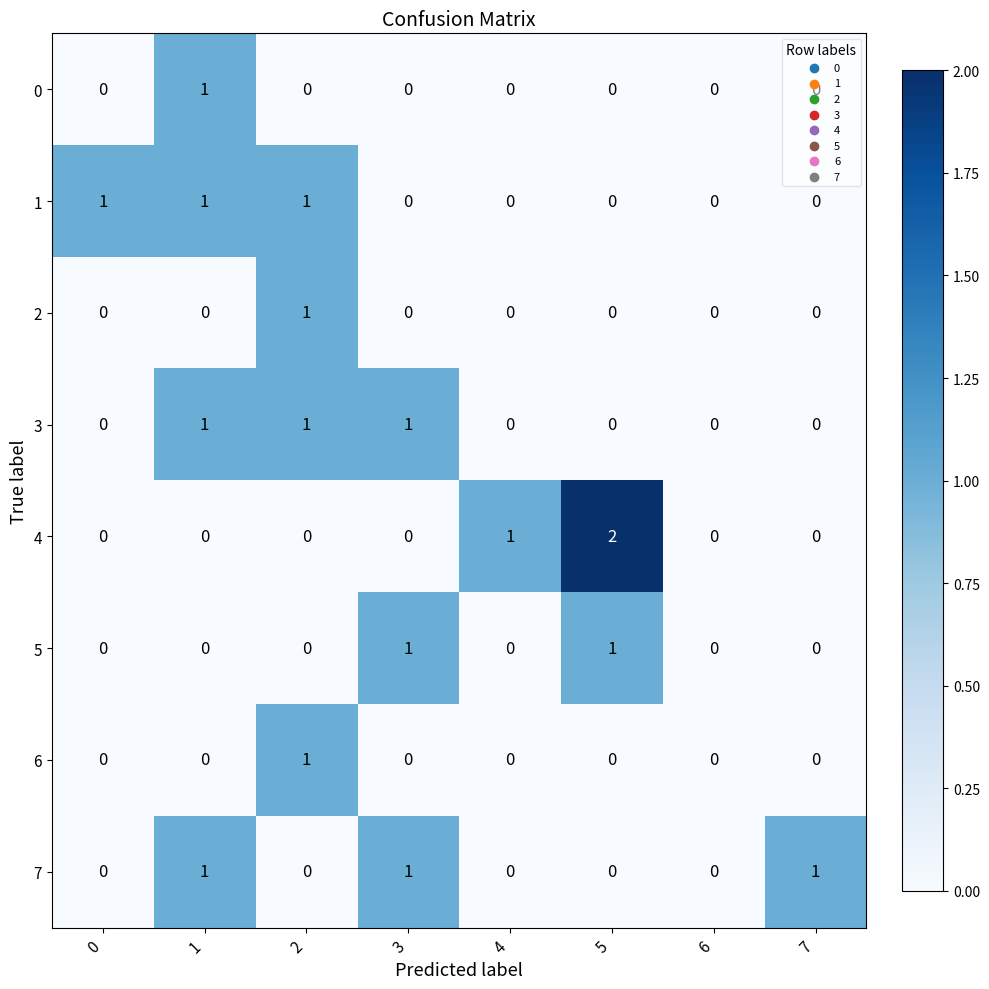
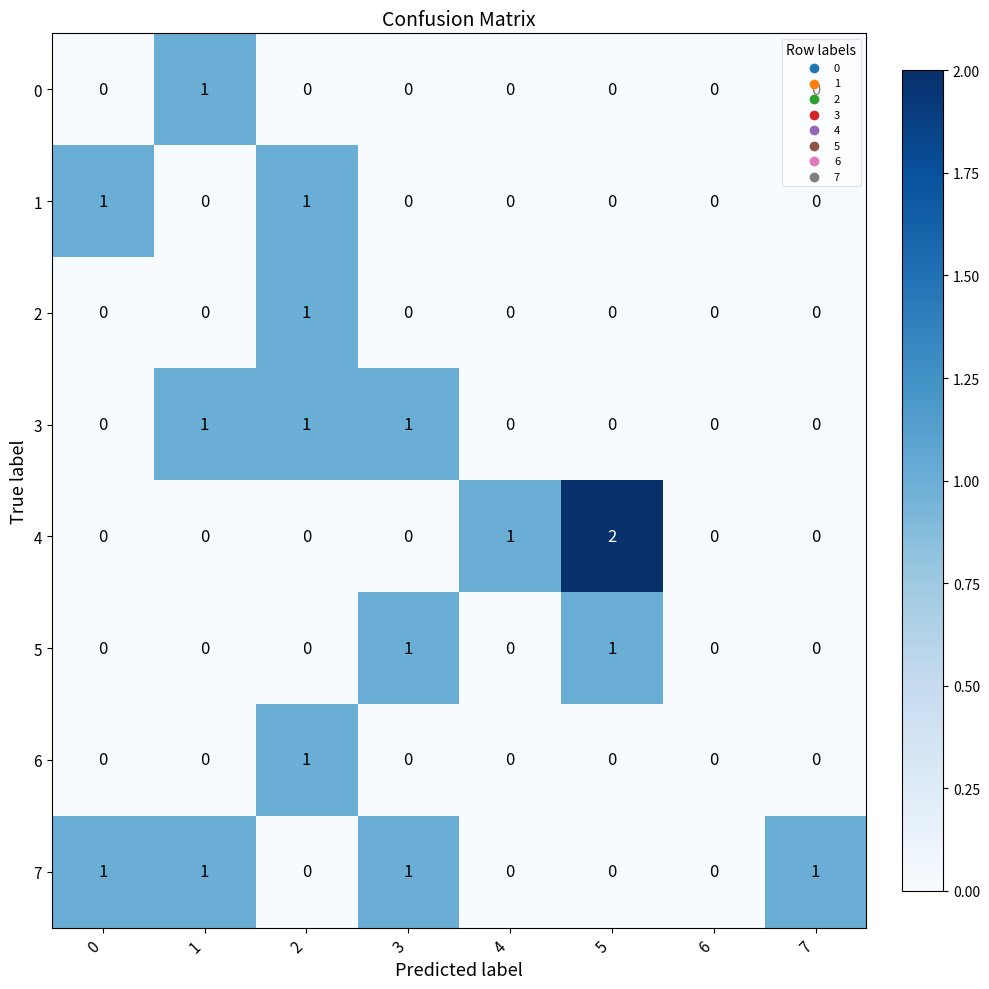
  {
    "0": {
      "0": 0,
      "1": 1,
      "2": 0,
      "3": 0,
      "4": 0,
      "5": 0,
      "6": 0
    },
    "1": {
      "0": 1,
-     "1": 1,
+     "1": 0,
      "2": 1,
      "3": 0,
      "4": 0,
      "5": 0,
      "6": 0,
      "7": 0
    },
    "2": {
      "0": 0,
      "1": 0,
      "2": 1,
      "3": 0,
      "4": 0,
      "5": 0,
      "6": 0,
      "7": 0
    },
    "3": {
      "0": 0,
      "1": 1,
      "2": 1,
      "3": 1,
      "4": 0,
      "5": 0,
      "6": 0,
      "7": 0
    },
    "4": {
      "0": 0,
      "1": 0,
      "2": 0,
      "3": 0,
      "4": 1,
      "5": 2,
      "6": 0,
      "7": 0
    },
    "5": {
      "0": 0,
      "1": 0,
      "2": 0,
      "3": 1,
      "4": 0,
      "5": 1,
      "6": 0,
      "7": 0
    },
    "6": {
      "0": 0,
      "1": 0,
      "2": 1,
      "3": 0,
      "4": 0,
      "5": 0,
      "6": 0,
      "7": 0
    },
    "7": {
-     "0": 0,
+     "0": 1,
      "1": 1,
      "2": 0,
      "3": 1,
      "4": 0,
      "5": 0,
      "6": 0,
      "7": 1
    }
  }
